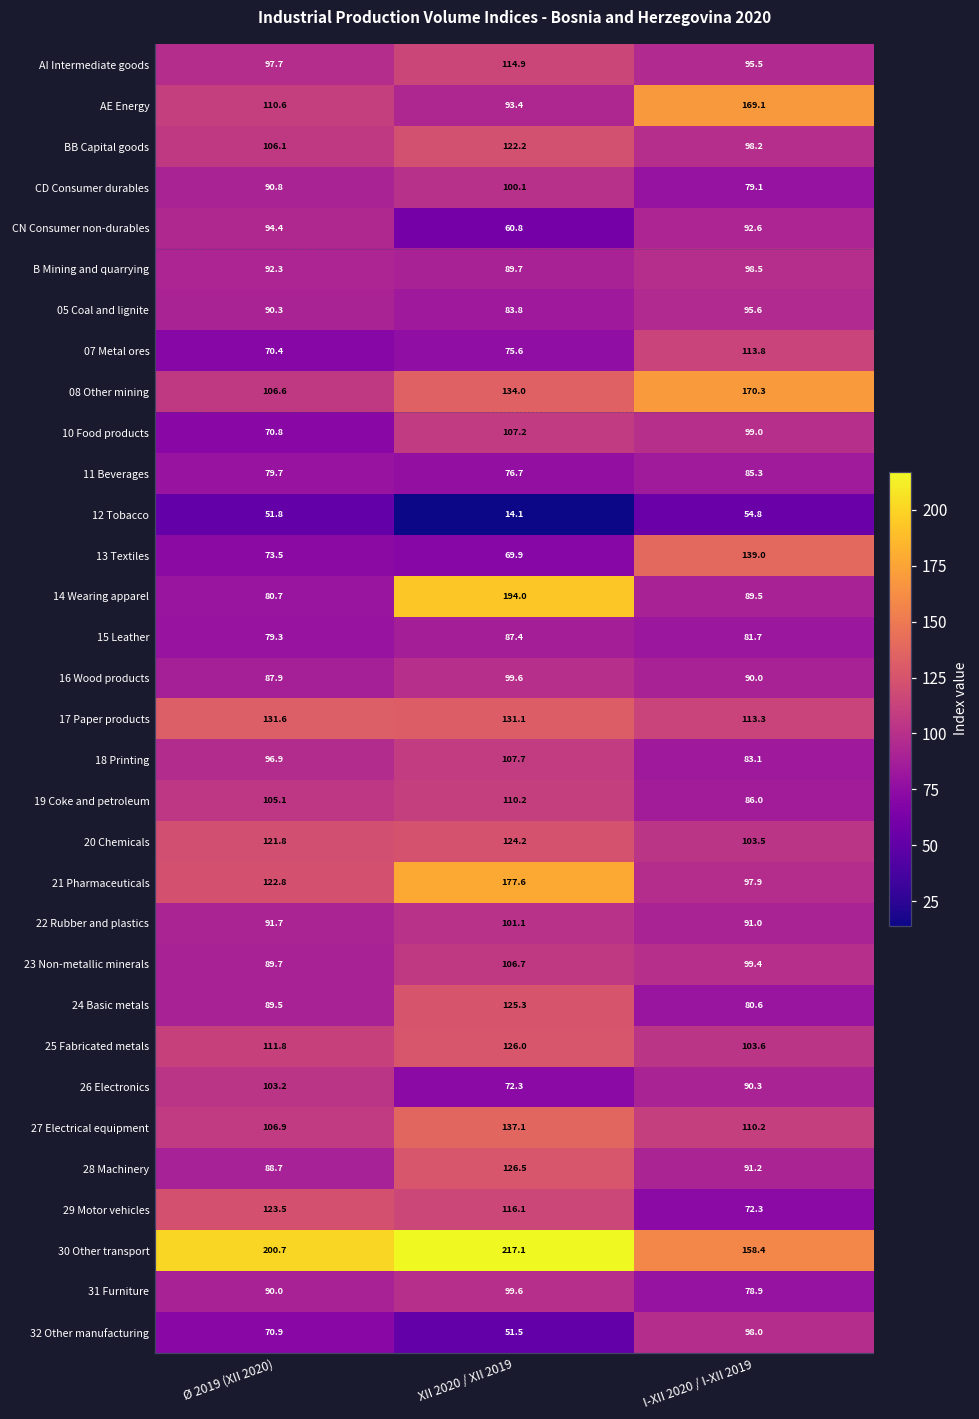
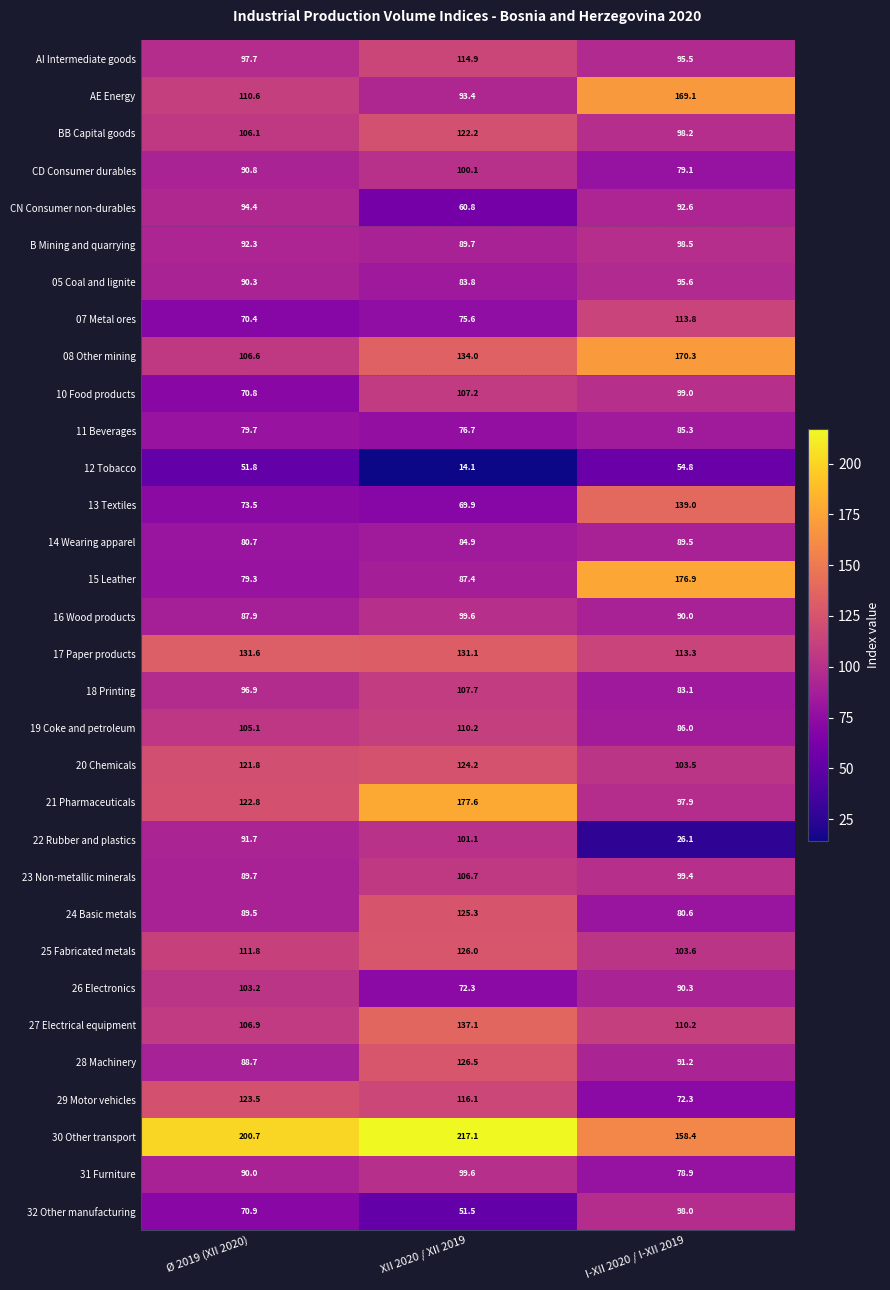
  {
    "AI Intermediate goods": {
      "Ø 2019 (XII 2020)": 97.7,
      "XII 2020 / XII 2019": 114.9,
      "I-XII 2020 / I-XII 2019": 95.5
    },
    "AE Energy": {
      "Ø 2019 (XII 2020)": 110.6,
      "XII 2020 / XII 2019": 93.4,
      "I-XII 2020 / I-XII 2019": 169.1
    },
    "BB Capital goods": {
      "Ø 2019 (XII 2020)": 106.1,
      "XII 2020 / XII 2019": 122.2,
      "I-XII 2020 / I-XII 2019": 98.2
    },
    "CD Consumer durables": {
      "Ø 2019 (XII 2020)": 90.8,
      "XII 2020 / XII 2019": 100.1,
      "I-XII 2020 / I-XII 2019": 79.1
    },
    "CN Consumer non-durables": {
      "Ø 2019 (XII 2020)": 94.4,
      "XII 2020 / XII 2019": 60.8,
      "I-XII 2020 / I-XII 2019": 92.6
    },
    "B Mining and quarrying": {
      "Ø 2019 (XII 2020)": 92.3,
      "XII 2020 / XII 2019": 89.7,
      "I-XII 2020 / I-XII 2019": 98.5
    },
    "05 Coal and lignite": {
      "Ø 2019 (XII 2020)": 90.3,
      "XII 2020 / XII 2019": 83.8,
      "I-XII 2020 / I-XII 2019": 95.6
    },
    "07 Metal ores": {
      "Ø 2019 (XII 2020)": 70.4,
      "XII 2020 / XII 2019": 75.6,
      "I-XII 2020 / I-XII 2019": 113.8
    },
    "08 Other mining": {
      "Ø 2019 (XII 2020)": 106.6,
      "XII 2020 / XII 2019": 134.0,
      "I-XII 2020 / I-XII 2019": 170.3
    },
    "10 Food products": {
      "Ø 2019 (XII 2020)": 70.8,
      "XII 2020 / XII 2019": 107.2,
      "I-XII 2020 / I-XII 2019": 99.0
    },
    "11 Beverages": {
      "Ø 2019 (XII 2020)": 79.7,
      "XII 2020 / XII 2019": 76.7,
      "I-XII 2020 / I-XII 2019": 85.3
    },
    "12 Tobacco": {
      "Ø 2019 (XII 2020)": 51.8,
      "XII 2020 / XII 2019": 14.1,
      "I-XII 2020 / I-XII 2019": 54.8
    },
    "13 Textiles": {
      "Ø 2019 (XII 2020)": 73.5,
      "XII 2020 / XII 2019": 69.9,
      "I-XII 2020 / I-XII 2019": 139.0
    },
    "14 Wearing apparel": {
      "Ø 2019 (XII 2020)": 80.7,
-     "XII 2020 / XII 2019": 194.0,
+     "XII 2020 / XII 2019": 84.9,
      "I-XII 2020 / I-XII 2019": 89.5
    },
    "15 Leather": {
      "Ø 2019 (XII 2020)": 79.3,
      "XII 2020 / XII 2019": 87.4,
-     "I-XII 2020 / I-XII 2019": 81.7
+     "I-XII 2020 / I-XII 2019": 176.9
    },
    "16 Wood products": {
      "Ø 2019 (XII 2020)": 87.9,
      "XII 2020 / XII 2019": 99.6,
      "I-XII 2020 / I-XII 2019": 90.0
    },
    "17 Paper products": {
      "Ø 2019 (XII 2020)": 131.6,
      "XII 2020 / XII 2019": 131.1,
      "I-XII 2020 / I-XII 2019": 113.3
    },
    "18 Printing": {
      "Ø 2019 (XII 2020)": 96.9,
      "XII 2020 / XII 2019": 107.7,
      "I-XII 2020 / I-XII 2019": 83.1
    },
    "19 Coke and petroleum": {
      "Ø 2019 (XII 2020)": 105.1,
      "XII 2020 / XII 2019": 110.2,
      "I-XII 2020 / I-XII 2019": 86.0
    },
    "20 Chemicals": {
      "Ø 2019 (XII 2020)": 121.8,
      "XII 2020 / XII 2019": 124.2,
      "I-XII 2020 / I-XII 2019": 103.5
    },
    "21 Pharmaceuticals": {
      "Ø 2019 (XII 2020)": 122.8,
      "XII 2020 / XII 2019": 177.6,
      "I-XII 2020 / I-XII 2019": 97.9
    },
    "22 Rubber and plastics": {
      "Ø 2019 (XII 2020)": 91.7,
      "XII 2020 / XII 2019": 101.1,
-     "I-XII 2020 / I-XII 2019": 91.0
+     "I-XII 2020 / I-XII 2019": 26.1
    },
    "23 Non-metallic minerals": {
      "Ø 2019 (XII 2020)": 89.7,
      "XII 2020 / XII 2019": 106.7,
      "I-XII 2020 / I-XII 2019": 99.4
    },
    "24 Basic metals": {
      "Ø 2019 (XII 2020)": 89.5,
      "XII 2020 / XII 2019": 125.3,
      "I-XII 2020 / I-XII 2019": 80.6
    },
    "25 Fabricated metals": {
      "Ø 2019 (XII 2020)": 111.8,
      "XII 2020 / XII 2019": 126.0,
      "I-XII 2020 / I-XII 2019": 103.6
    },
    "26 Electronics": {
      "Ø 2019 (XII 2020)": 103.2,
      "XII 2020 / XII 2019": 72.3,
      "I-XII 2020 / I-XII 2019": 90.3
    },
    "27 Electrical equipment": {
      "Ø 2019 (XII 2020)": 106.9,
      "XII 2020 / XII 2019": 137.1,
      "I-XII 2020 / I-XII 2019": 110.2
    },
    "28 Machinery": {
      "Ø 2019 (XII 2020)": 88.7,
      "XII 2020 / XII 2019": 126.5,
      "I-XII 2020 / I-XII 2019": 91.2
    },
    "29 Motor vehicles": {
      "Ø 2019 (XII 2020)": 123.5,
      "XII 2020 / XII 2019": 116.1,
      "I-XII 2020 / I-XII 2019": 72.3
    },
    "30 Other transport": {
      "Ø 2019 (XII 2020)": 200.7,
      "XII 2020 / XII 2019": 217.1,
      "I-XII 2020 / I-XII 2019": 158.4
    },
    "31 Furniture": {
      "Ø 2019 (XII 2020)": 90.0,
      "XII 2020 / XII 2019": 99.6,
      "I-XII 2020 / I-XII 2019": 78.9
    },
    "32 Other manufacturing": {
      "Ø 2019 (XII 2020)": 70.9,
      "XII 2020 / XII 2019": 51.5,
      "I-XII 2020 / I-XII 2019": 98.0
    }
  }
